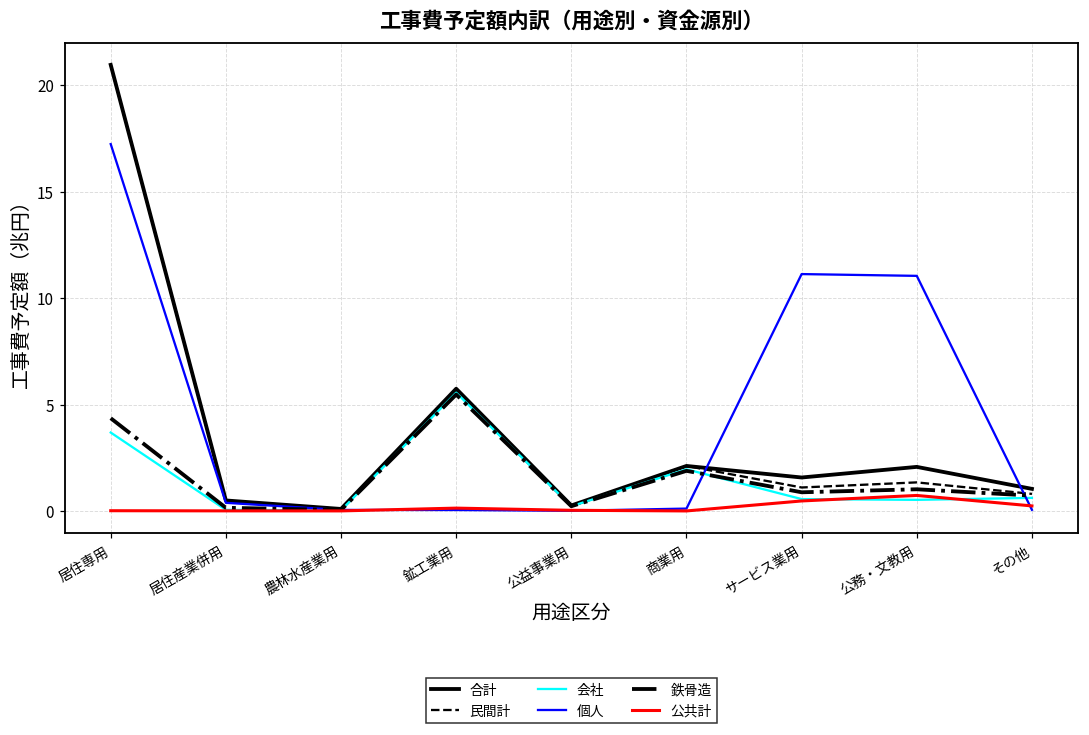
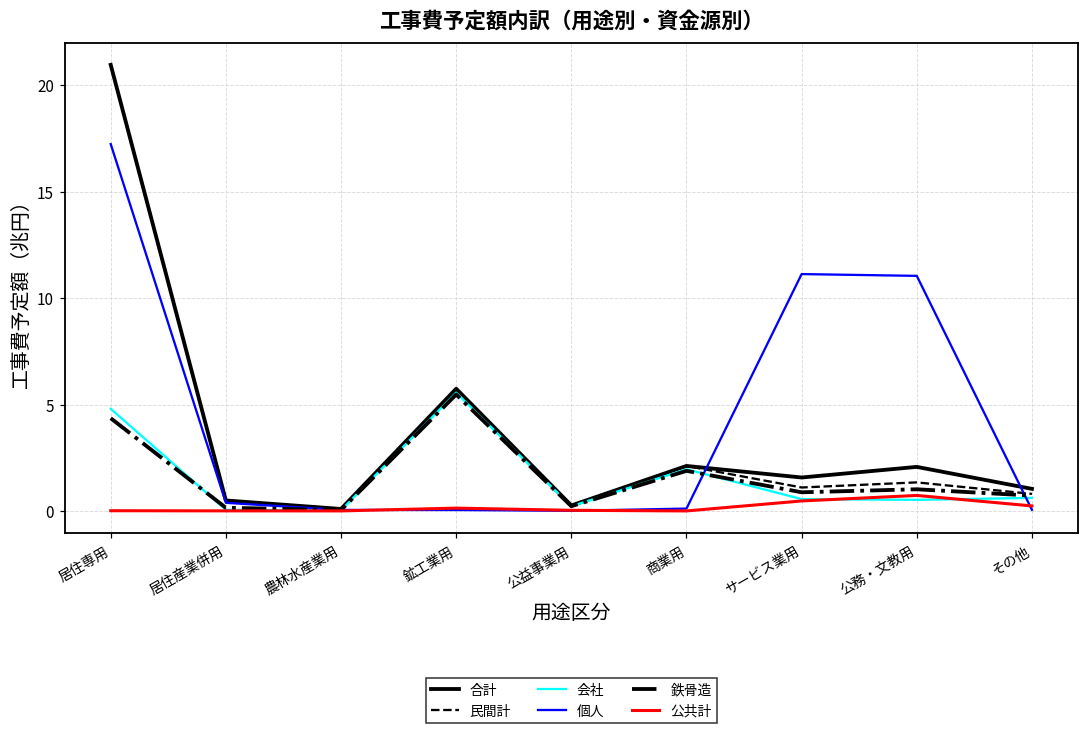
  {
    "会社": {
-     "居住専用": 3.7,
+     "居住専用": 4.8,
      "公務・文教用": 0.5
    },
    "個人": {
      "居住専用": 17.2,
      "サービス業用": 11.1,
      "公務・文教用": 11.0,
      "その他": 0.1
    },
    "公共計": {
      "居住専用": 0.0,
      "公務・文教用": 0.7,
      "その他": 0.2
    }
  }
